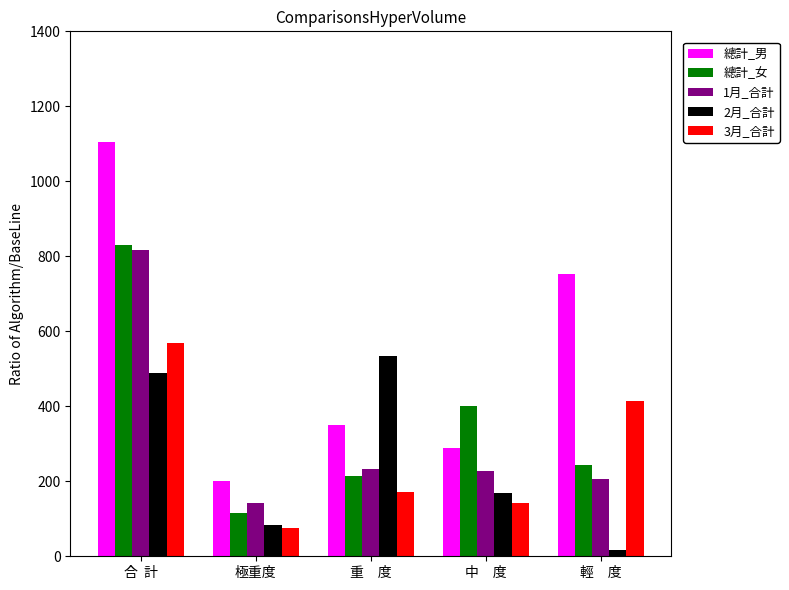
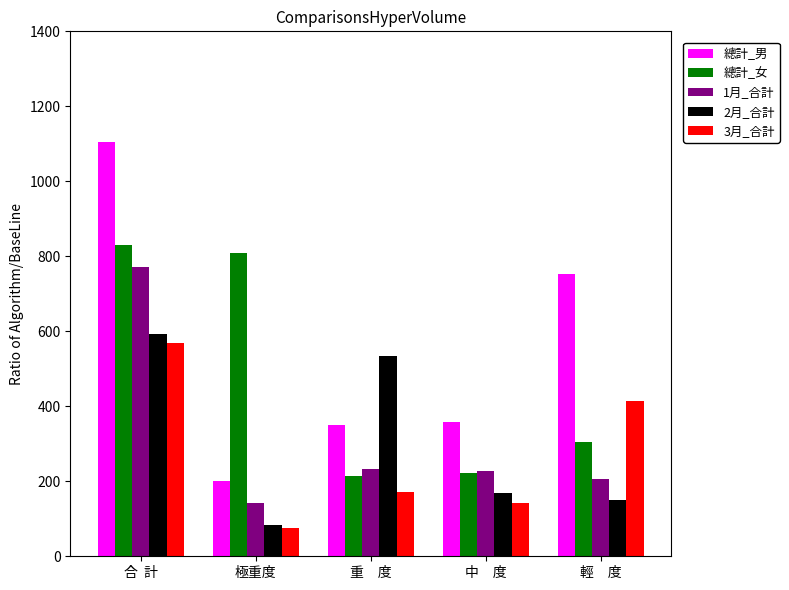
  {
    "總計_男": {
      "合 計": 1100,
      "極重度": 200,
      "重 度": 350,
-     "中 度": 290,
+     "中 度": 360,
      "輕 度": 750
    },
    "總計_女": {
      "合 計": 830,
-     "極重度": 120,
+     "極重度": 810,
      "重 度": 210,
-     "中 度": 400,
-     "輕 度": 240
+     "中 度": 220,
+     "輕 度": 300
    },
    "1月_合計": {
-     "合 計": 820,
+     "合 計": 770,
      "極重度": 140,
      "重 度": 230,
      "中 度": 230,
      "輕 度": 210
    },
    "2月_合計": {
-     "合 計": 490,
+     "合 計": 590,
      "極重度": 80,
      "重 度": 540,
      "中 度": 170,
-     "輕 度": 20
+     "輕 度": 150
    },
    "3月_合計": {
      "合 計": 570,
      "極重度": 80,
      "重 度": 170,
      "中 度": 140,
      "輕 度": 420
    }
  }
